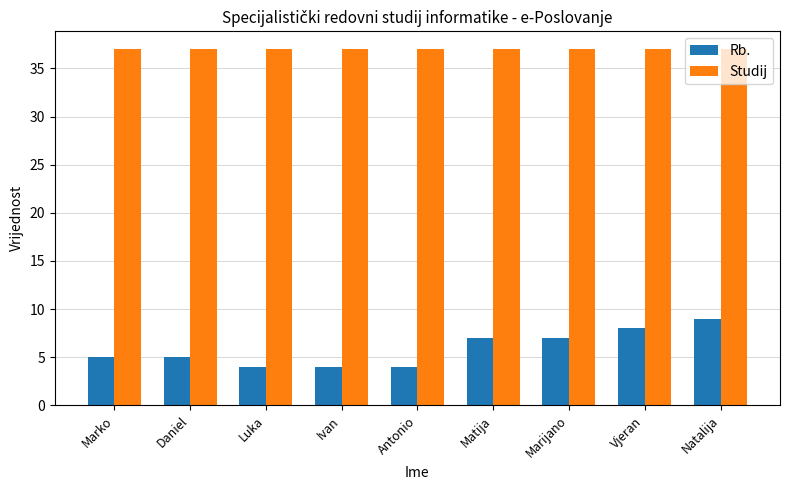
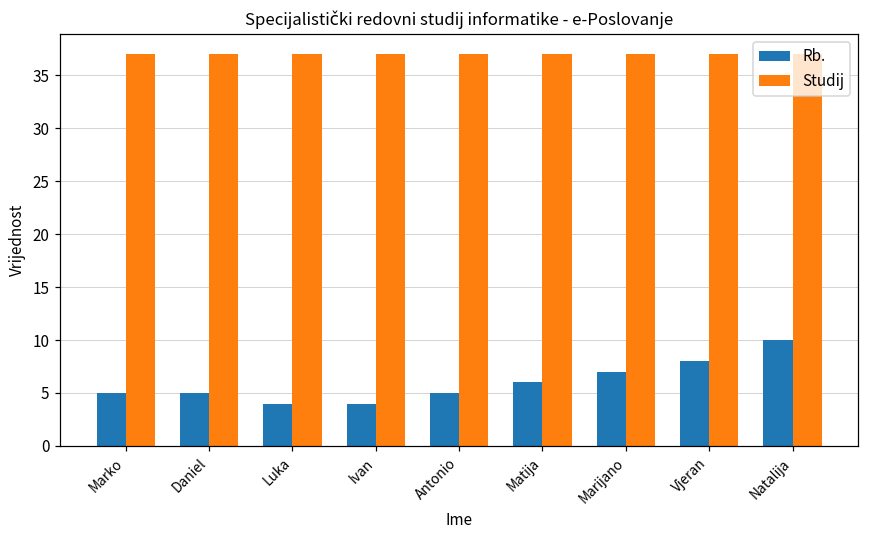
  {
    "Rb.": {
      "Marko": 5,
      "Daniel": 5,
      "Luka": 4,
      "Ivan": 4,
-     "Antonio": 4,
-     "Matija": 7,
+     "Antonio": 5,
+     "Matija": 6,
      "Marijano": 7,
      "Vjeran": 8,
-     "Natalija": 9
+     "Natalija": 10
    },
    "Studij": {
      "Marko": 37,
      "Daniel": 37,
      "Luka": 37,
      "Ivan": 37,
      "Antonio": 37,
      "Matija": 37,
      "Marijano": 37,
      "Vjeran": 37
    }
  }
